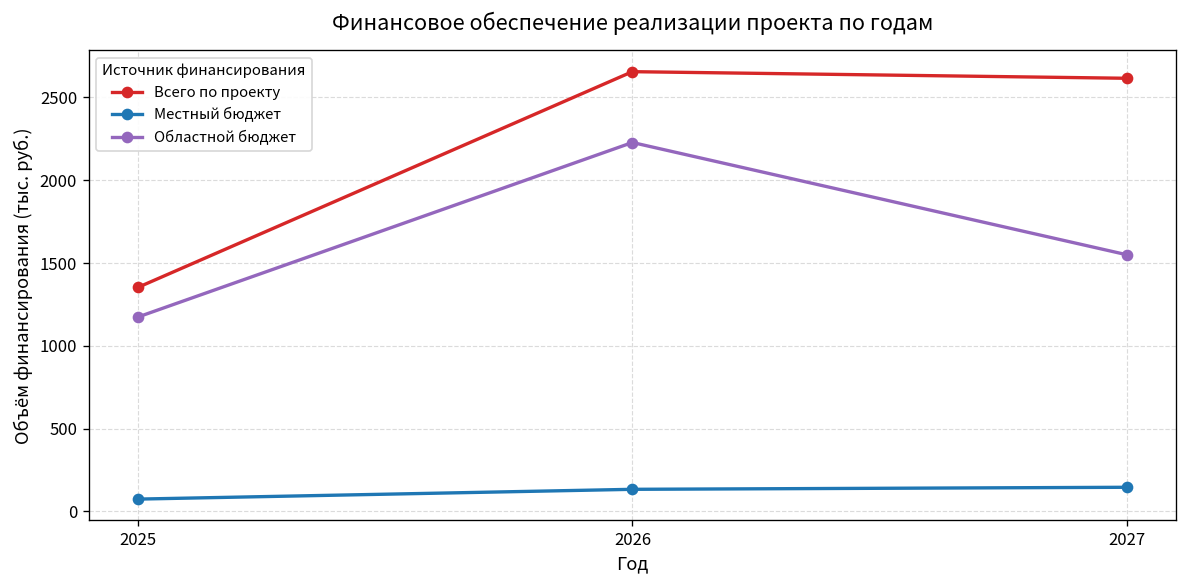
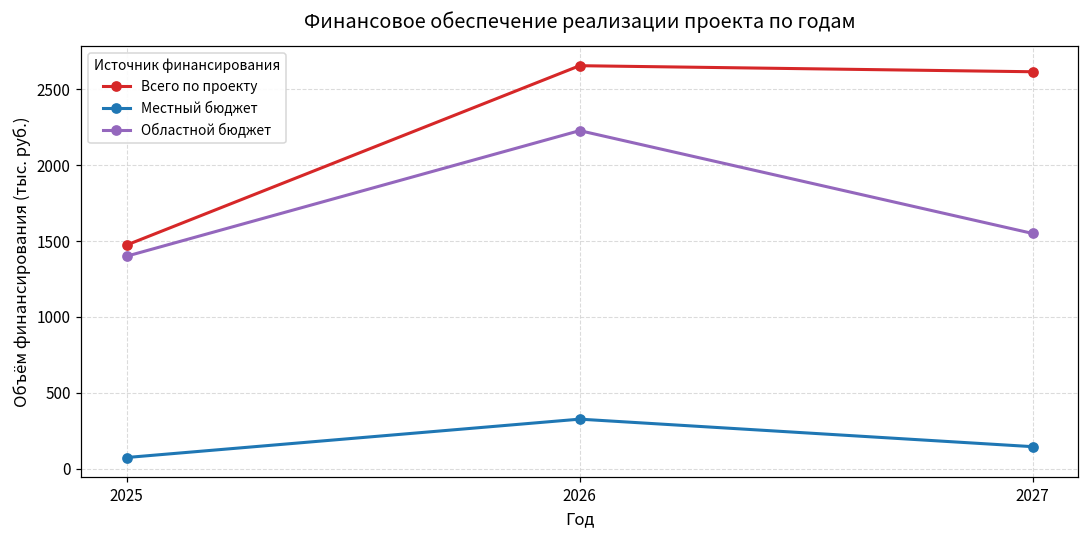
  {
    "Всего по проекту": {
-     "2025": 1350,
+     "2025": 1470,
      "2026": 2660,
      "2027": 2620
    },
    "Местный бюджет": {
      "2025": 70,
-     "2026": 130,
+     "2026": 330,
      "2027": 150
    },
    "Областной бюджет": {
-     "2025": 1170,
+     "2025": 1400,
      "2026": 2230,
      "2027": 1550
    }
  }
